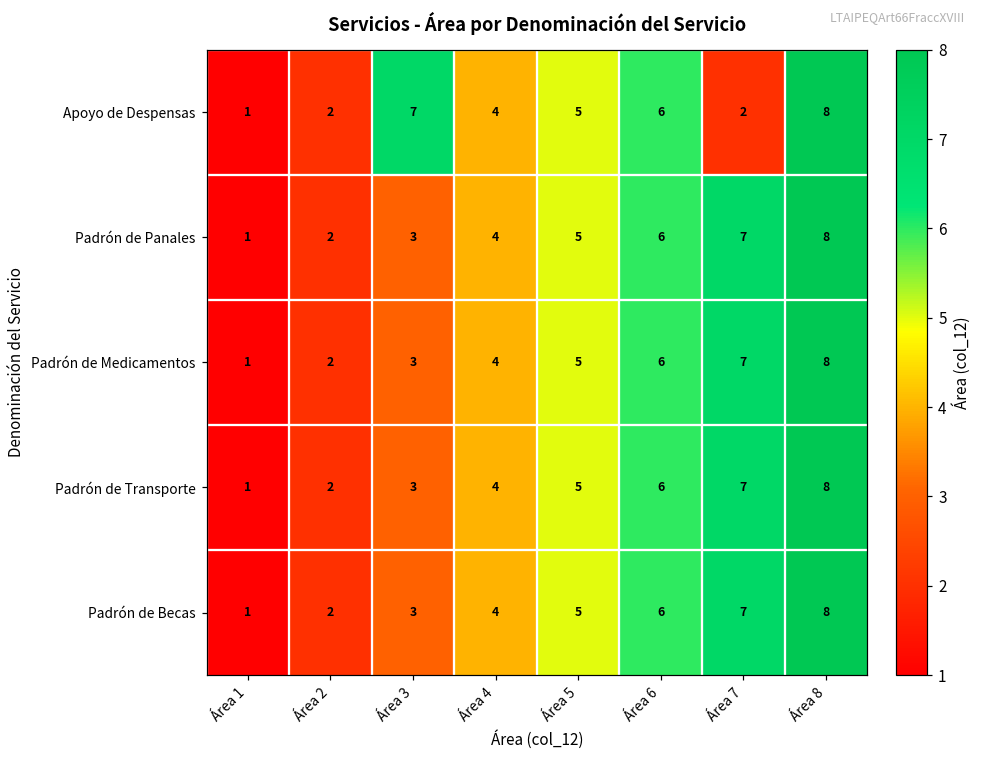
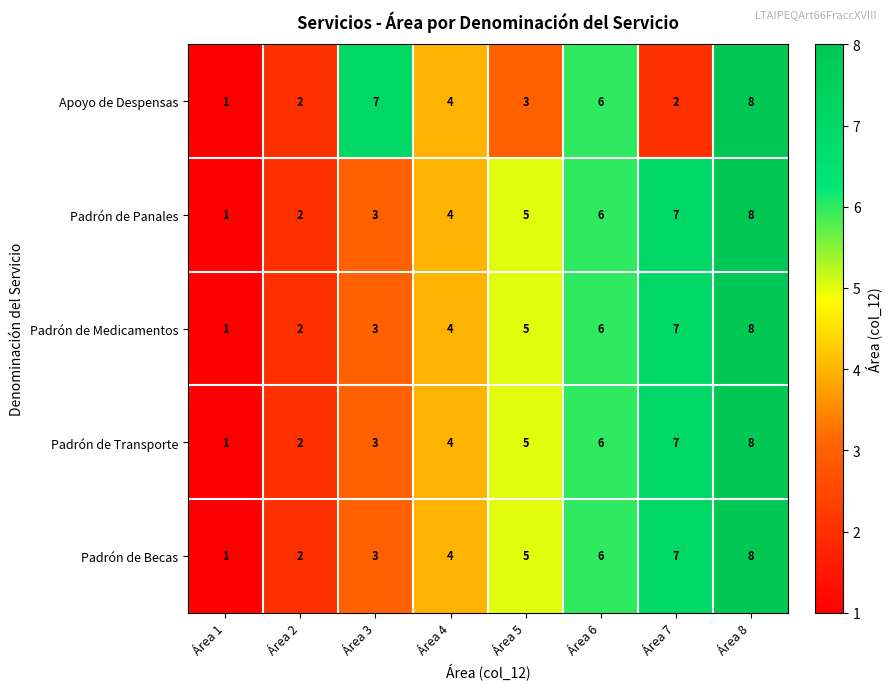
  {
    "Apoyo de Despensas": {
      "Área 1": 1,
      "Área 2": 2,
      "Área 3": 7,
      "Área 4": 4,
-     "Área 5": 5,
+     "Área 5": 3,
      "Área 6": 6,
      "Área 7": 2,
      "Área 8": 8
    },
    "Padrón de Panales": {
      "Área 1": 1,
      "Área 2": 2,
      "Área 3": 3,
      "Área 4": 4,
      "Área 5": 5,
      "Área 6": 6,
      "Área 7": 7,
      "Área 8": 8
    },
    "Padrón de Medicamentos": {
      "Área 1": 1,
      "Área 2": 2,
      "Área 3": 3,
      "Área 4": 4,
      "Área 5": 5,
      "Área 6": 6,
      "Área 7": 7,
      "Área 8": 8
    },
    "Padrón de Transporte": {
      "Área 1": 1,
      "Área 2": 2,
      "Área 3": 3,
      "Área 4": 4,
      "Área 5": 5,
      "Área 6": 6,
      "Área 7": 7,
      "Área 8": 8
    },
    "Padrón de Becas": {
      "Área 1": 1,
      "Área 2": 2,
      "Área 3": 3,
      "Área 4": 4,
      "Área 5": 5,
      "Área 6": 6,
      "Área 7": 7,
      "Área 8": 8
    }
  }
